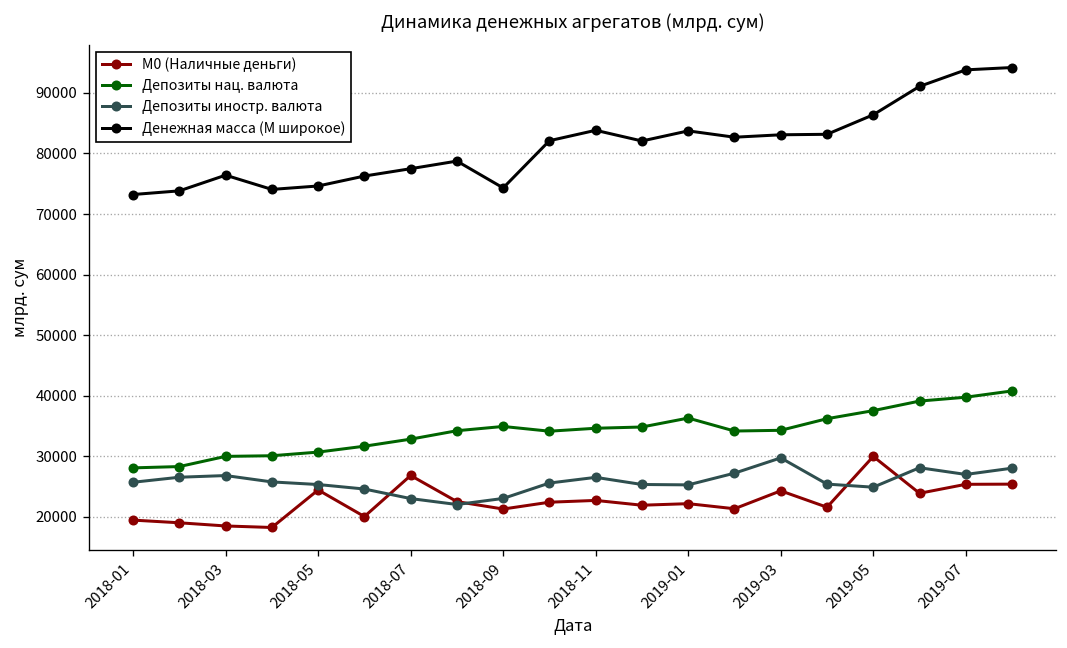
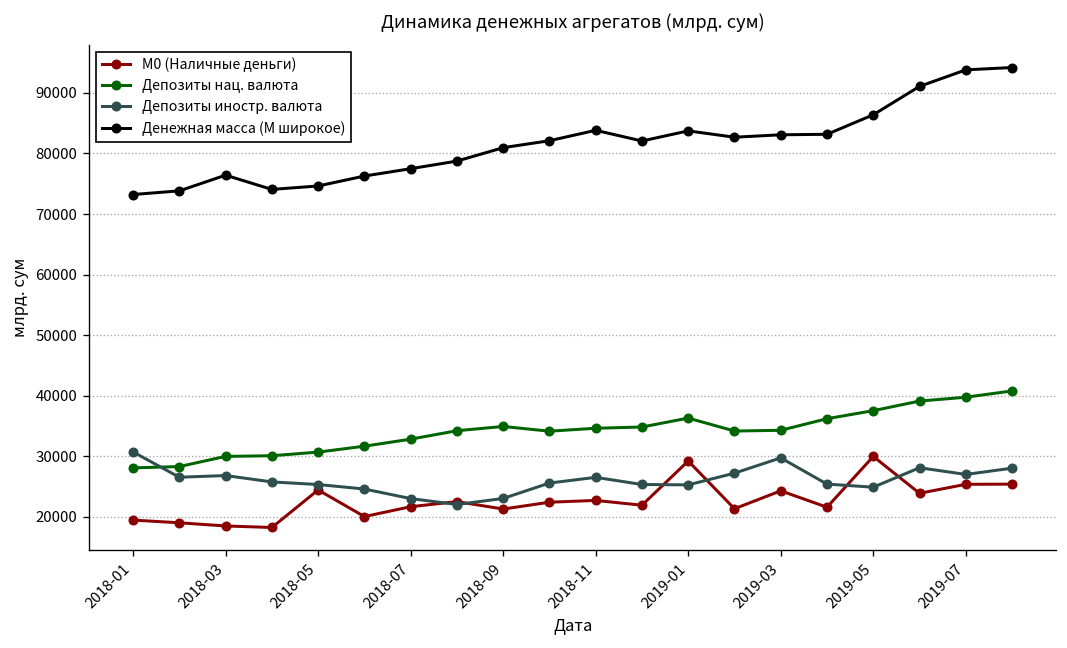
  {
    "M0 (Наличные деньги)": {
      "2018-01": 19000,
      "2018-03": 18000,
      "2018-05": 24000,
-     "2018-07": 27000,
+     "2018-07": 22000,
      "2018-09": 21000,
      "2018-11": 23000,
-     "2019-01": 22000,
+     "2019-01": 29000,
      "2019-03": 24000,
      "2019-05": 30000,
      "2019-07": 25000
    },
    "Депозиты нац. валюта": {
      "2018-01": 28000,
      "2018-03": 30000,
      "2018-05": 31000,
      "2018-07": 33000,
      "2018-09": 35000,
      "2018-11": 35000,
      "2019-01": 36000,
      "2019-03": 34000,
      "2019-05": 38000,
      "2019-07": 40000
    },
    "Депозиты иностр. валюта": {
-     "2018-01": 26000,
+     "2018-01": 31000,
      "2018-03": 27000,
      "2018-05": 25000,
      "2018-07": 23000,
      "2018-09": 23000,
      "2018-11": 27000,
      "2019-01": 25000,
      "2019-03": 30000,
      "2019-05": 25000,
      "2019-07": 27000
    },
    "Денежная масса (M широкое)": {
      "2018-01": 73000,
      "2018-03": 76000,
      "2018-05": 75000,
      "2018-07": 77000,
-     "2018-09": 74000,
+     "2018-09": 81000,
      "2018-11": 84000,
      "2019-01": 84000,
      "2019-03": 83000,
      "2019-05": 86000,
      "2019-07": 94000
    }
  }
